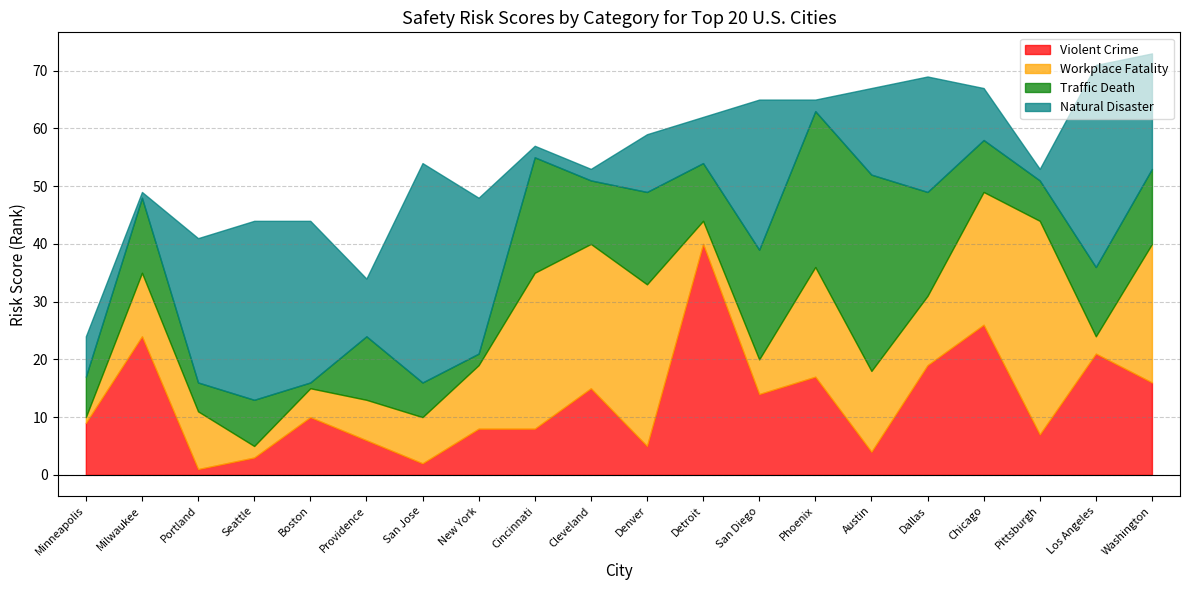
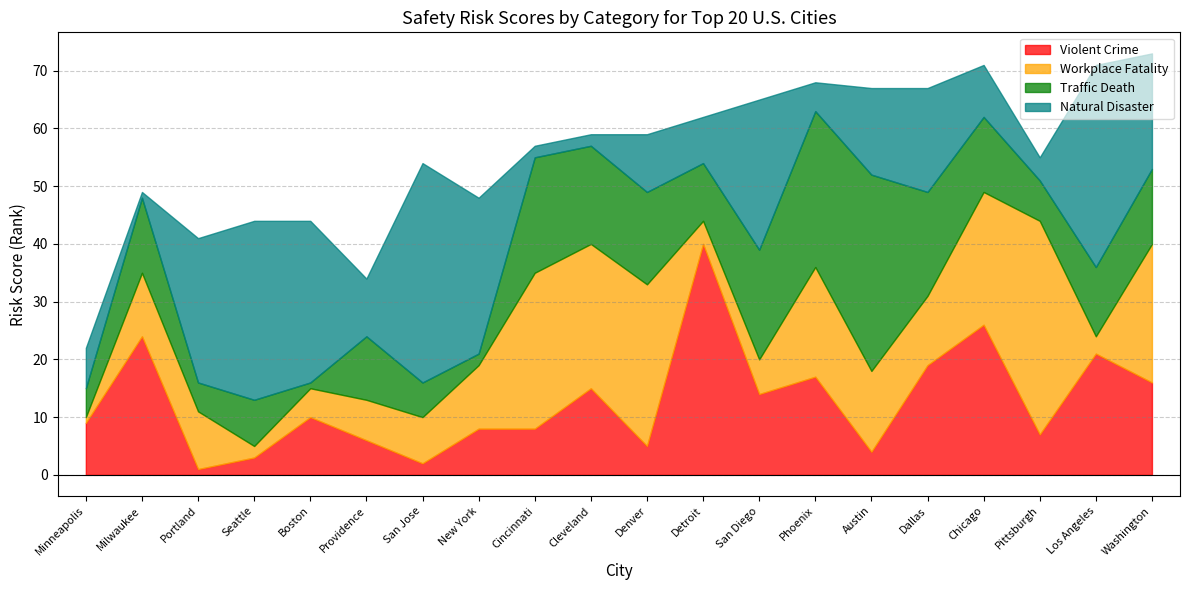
  {
    "Violent Crime": {
      "Minneapolis": 9,
      "Milwaukee": 24,
      "Portland": 1,
      "Seattle": 3,
      "Boston": 10,
      "Providence": 6,
      "San Jose": 2,
      "New York": 8,
      "Cincinnati": 8,
      "Cleveland": 15,
      "Denver": 5,
      "Detroit": 40,
      "San Diego": 14,
      "Phoenix": 17,
      "Austin": 4,
      "Dallas": 19,
      "Chicago": 26,
      "Pittsburgh": 7,
      "Los Angeles": 21,
      "Washington": 16
    },
    "Workplace Fatality": {
      "Minneapolis": 1,
      "Milwaukee": 11,
      "Portland": 10,
      "Seattle": 2,
      "Boston": 5,
      "Providence": 7,
      "San Jose": 8,
      "New York": 11,
      "Cincinnati": 27,
      "Cleveland": 25,
      "Denver": 28,
      "Detroit": 4,
      "San Diego": 6,
      "Phoenix": 19,
      "Austin": 14,
      "Dallas": 12,
      "Chicago": 23,
      "Pittsburgh": 37,
      "Los Angeles": 3,
      "Washington": 24
    },
    "Traffic Death": {
-     "Minneapolis": 7,
+     "Minneapolis": 5,
      "Milwaukee": 13,
      "Portland": 5,
      "Seattle": 8,
      "Boston": 1,
      "Providence": 11,
      "San Jose": 6,
      "New York": 2,
      "Cincinnati": 20,
-     "Cleveland": 11,
+     "Cleveland": 17,
      "Denver": 16,
      "Detroit": 10,
      "San Diego": 19,
      "Phoenix": 27,
      "Austin": 34,
      "Dallas": 18,
-     "Chicago": 9,
+     "Chicago": 13,
      "Pittsburgh": 7,
      "Los Angeles": 12,
      "Washington": 13
    },
    "Natural Disaster": {
      "Minneapolis": 7,
      "Milwaukee": 1,
      "Portland": 25,
      "Seattle": 31,
      "Boston": 28,
      "Providence": 10,
      "San Jose": 38,
      "New York": 27,
      "Cincinnati": 2,
      "Cleveland": 2,
      "Denver": 10,
      "Detroit": 8,
      "San Diego": 26,
-     "Phoenix": 2,
+     "Phoenix": 5,
      "Austin": 15,
-     "Dallas": 20,
+     "Dallas": 18,
      "Chicago": 9,
-     "Pittsburgh": 2
+     "Pittsburgh": 4
    }
  }
